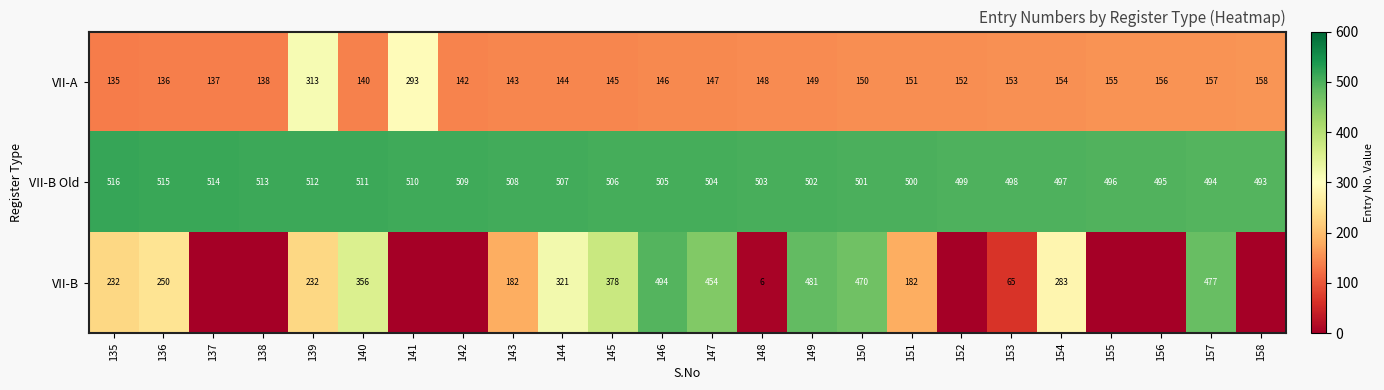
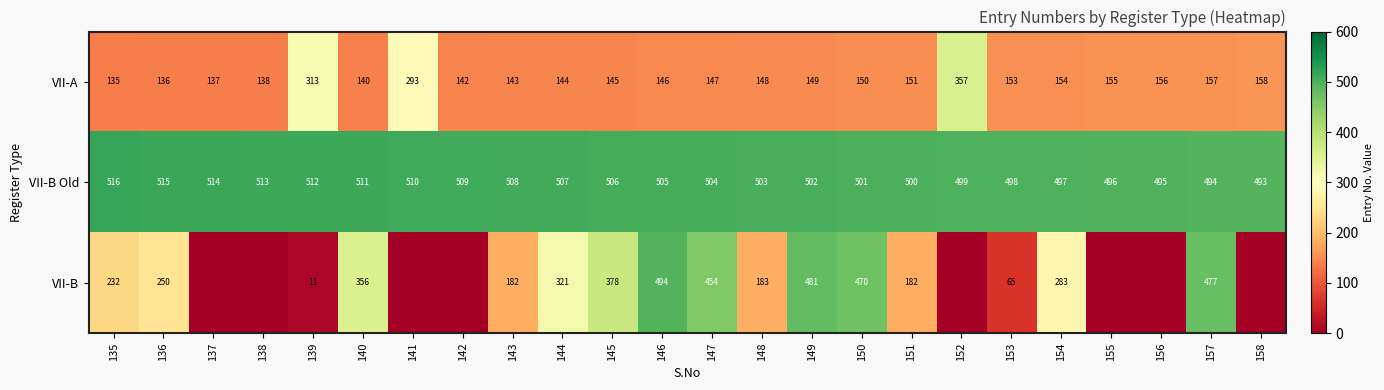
  {
    "VII-A": {
      "135": 135,
      "136": 136,
      "137": 137,
      "138": 138,
      "139": 313,
      "140": 140,
      "141": 293,
      "142": 142,
      "143": 143,
      "144": 144,
      "145": 145,
      "146": 146,
      "147": 147,
      "148": 148,
      "149": 149,
      "150": 150,
      "151": 151,
-     "152": 152,
+     "152": 357,
      "153": 153,
      "154": 154,
      "155": 155,
      "156": 156,
      "157": 157,
      "158": 158
    },
    "VII-B Old": {
      "135": 516,
      "136": 515,
      "137": 514,
      "138": 513,
      "139": 512,
      "140": 511,
      "141": 510,
      "142": 509,
      "143": 508,
      "144": 507,
      "145": 506,
      "146": 505,
      "147": 504,
      "148": 503,
      "149": 502,
      "150": 501,
      "151": 500,
      "152": 499,
      "153": 498,
      "154": 497,
      "155": 496,
      "156": 495,
      "157": 494,
      "158": 493
    },
    "VII-B": {
      "135": 232,
      "136": 250,
-     "139": 232,
+     "139": 11,
      "140": 356,
      "143": 182,
      "144": 321,
      "145": 378,
      "146": 494,
      "147": 454,
-     "148": 6,
+     "148": 183,
      "149": 481,
      "150": 470,
      "151": 182,
      "153": 65,
      "154": 283,
      "157": 477
    }
  }
